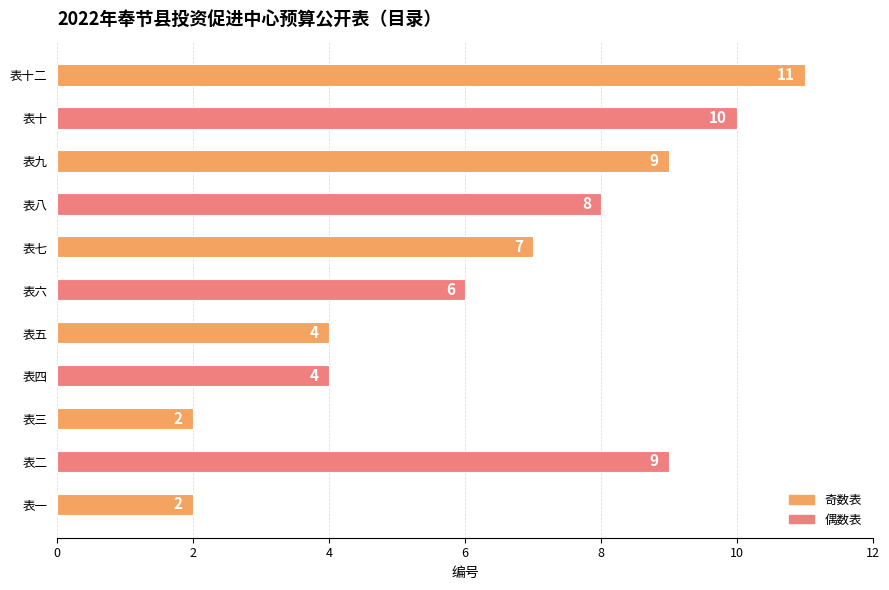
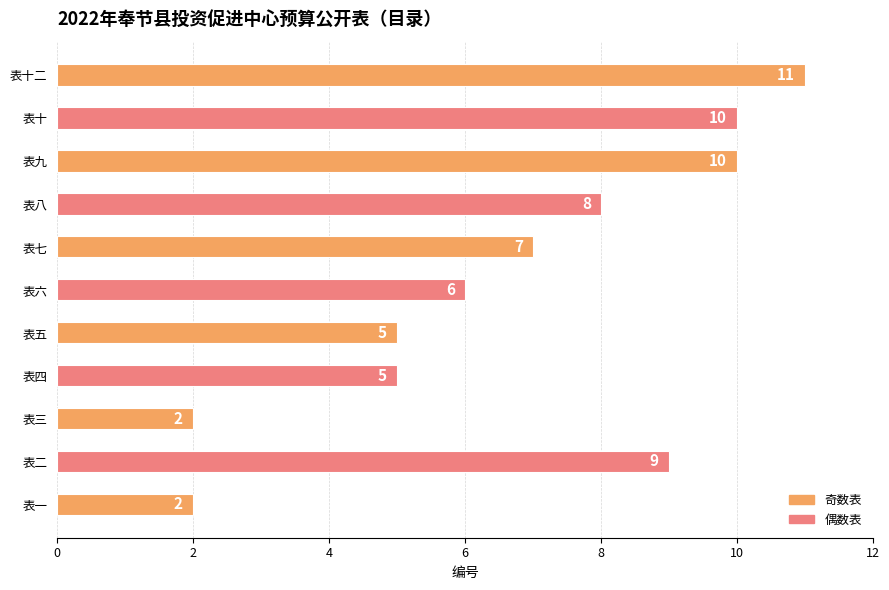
  {
    "表十二": 11,
    "表十": 10,
-   "表九": 9,
+   "表九": 10,
    "表八": 8,
    "表七": 7,
    "表六": 6,
-   "表五": 4,
-   "表四": 4,
+   "表五": 5,
+   "表四": 5,
    "表三": 2,
    "表二": 9,
    "表一": 2
  }
